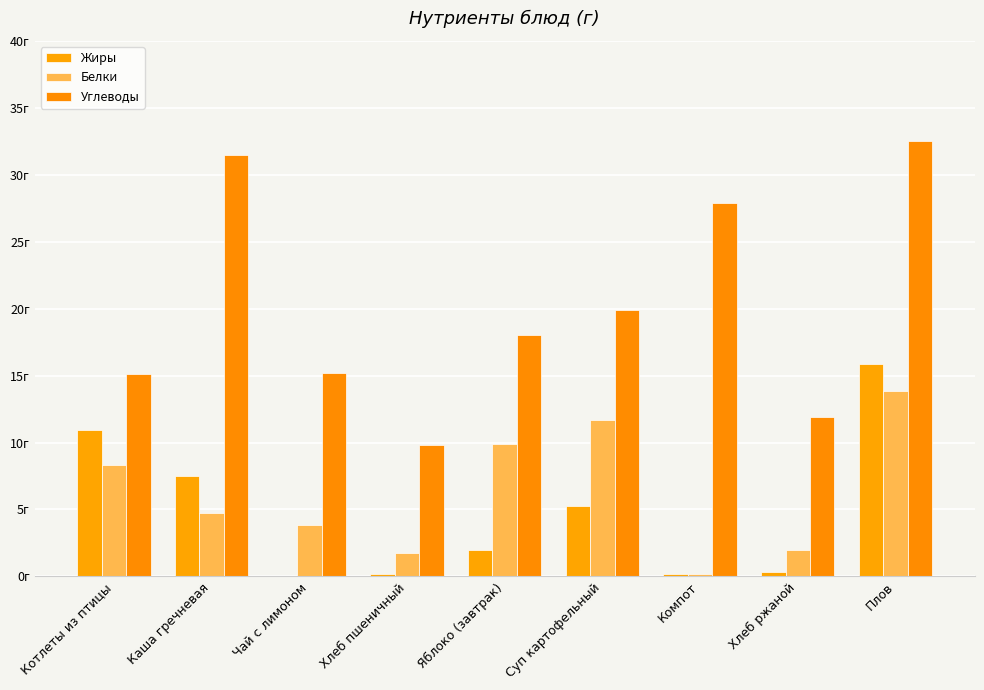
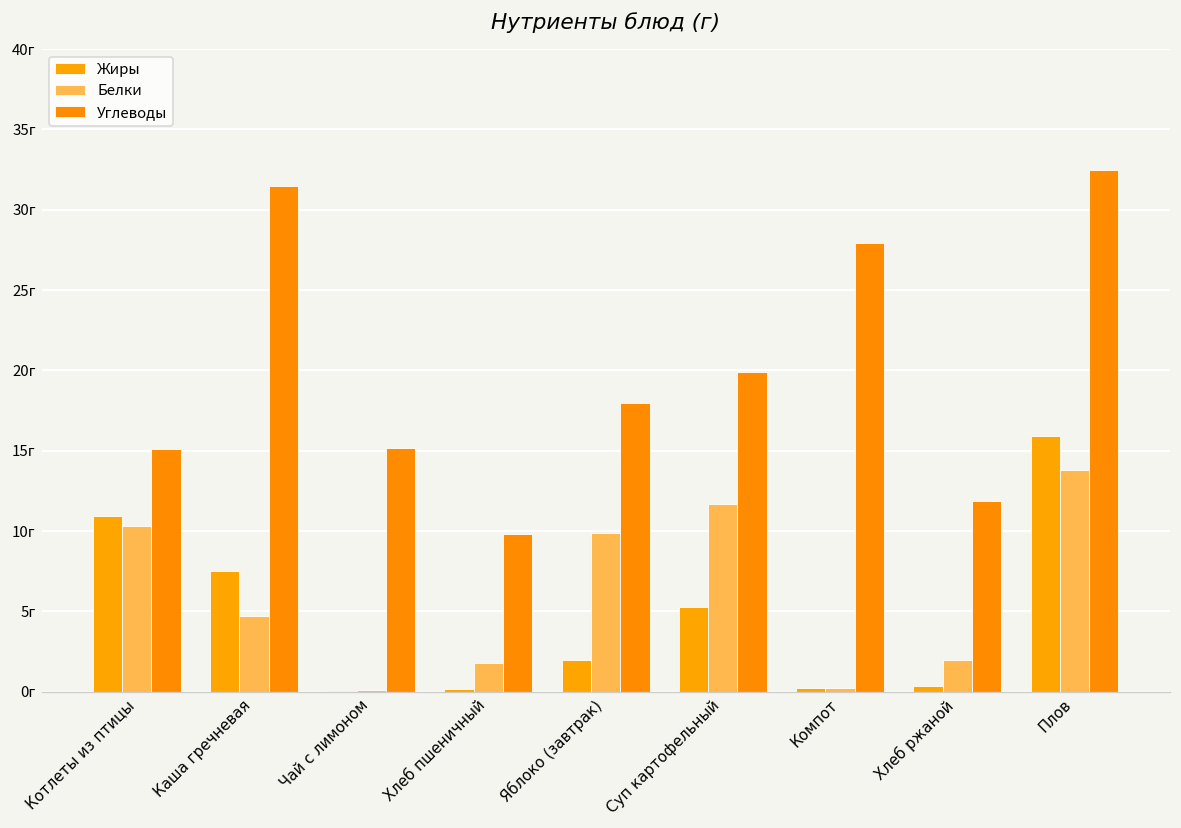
  {
    "Белки": {
-     "Котлеты из птицы": "8.3г",
+     "Котлеты из птицы": "10.3г",
      "Каша гречневая": "4.7г",
-     "Чай с лимоном": "3.8г",
+     "Чай с лимоном": "0.1г",
      "Хлеб пшеничный": "1.8г",
      "Яблоко (завтрак)": "9.9г",
      "Суп картофельный": "11.7г",
      "Компот": "0.2г",
      "Хлеб ржаной": "2.0г",
      "Плов": "13.8г"
    }
  }
